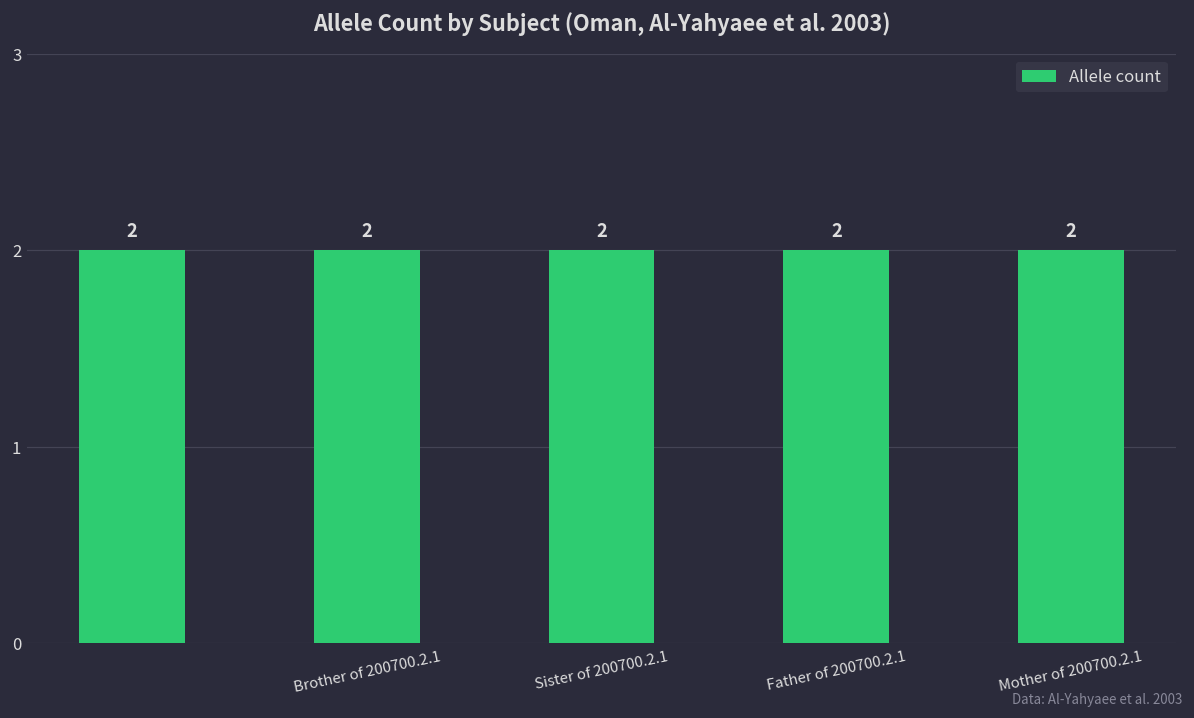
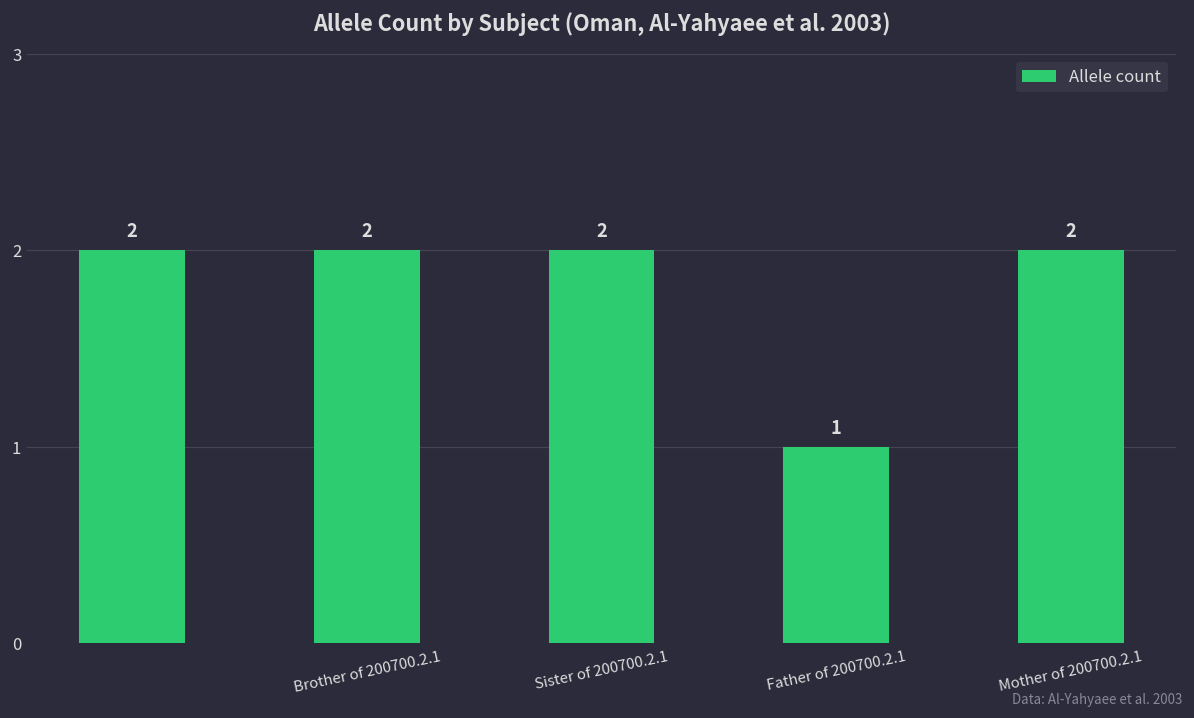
  {
    "Brother of 200700.2.1": 2,
    "Sister of 200700.2.1": 2,
-   "Father of 200700.2.1": 2,
+   "Father of 200700.2.1": 1,
    "Mother of 200700.2.1": 2
  }
